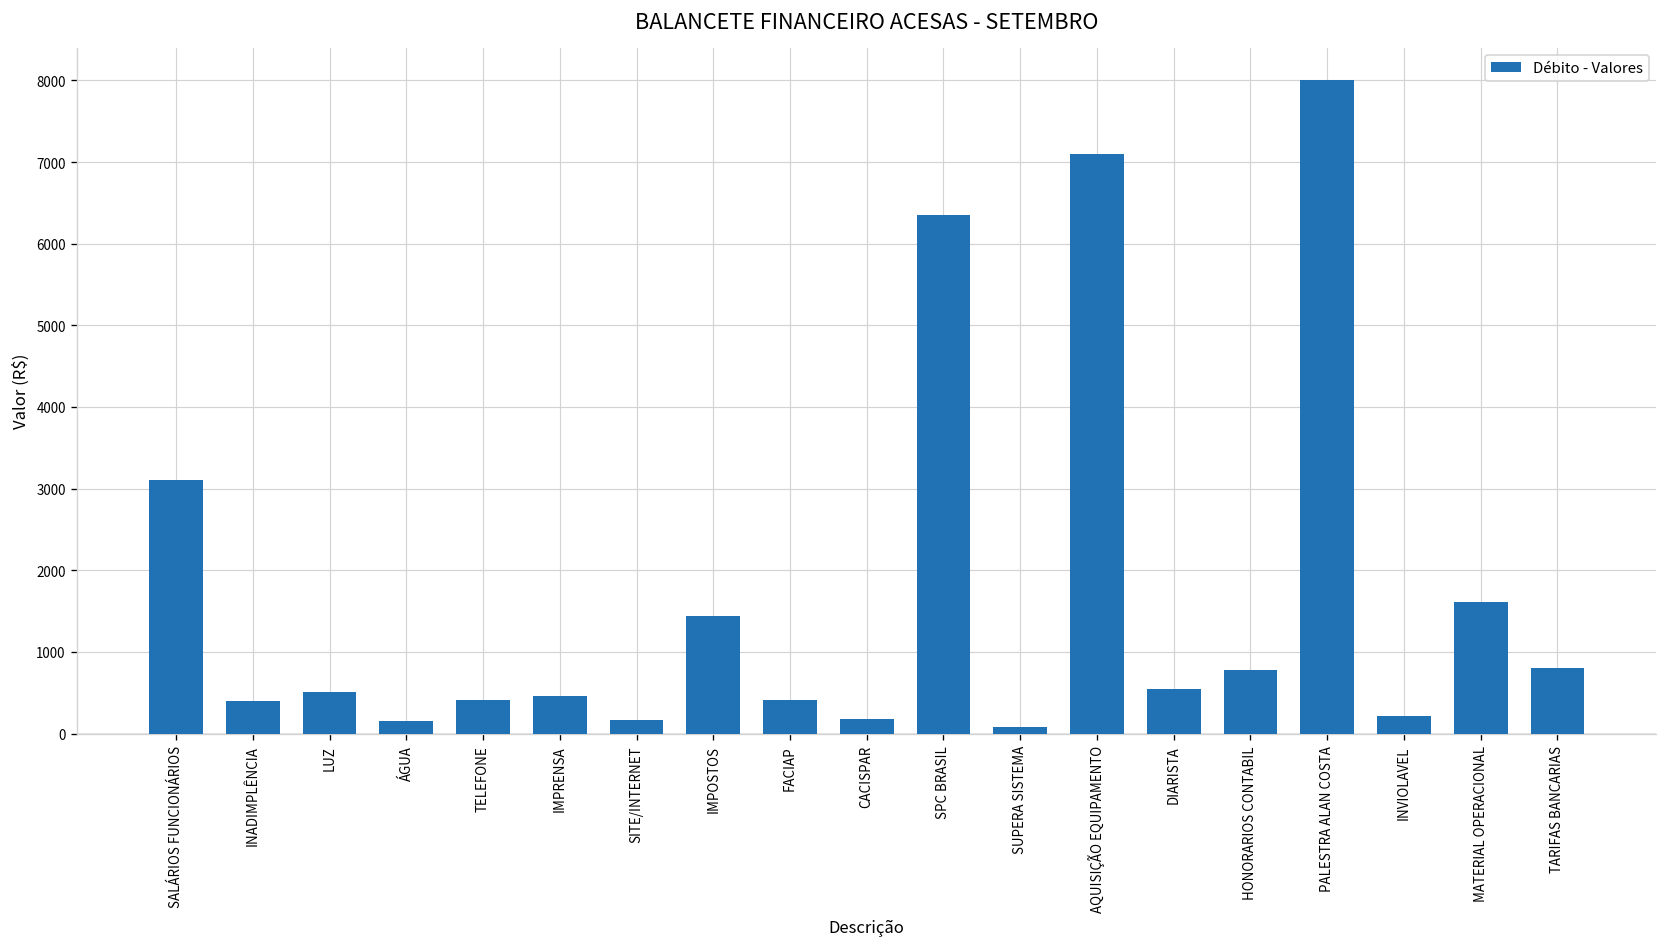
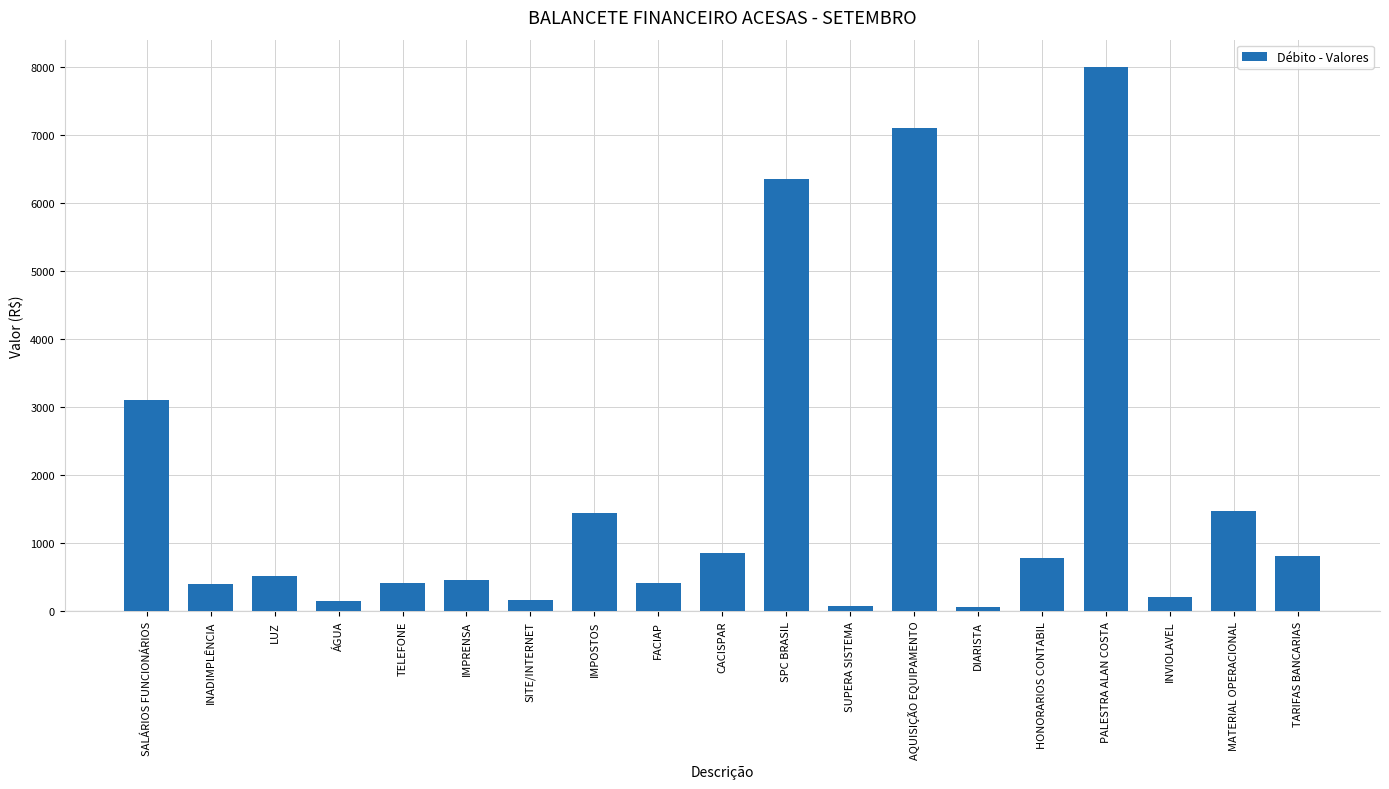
  {
    "SALÁRIOS FUNCIONÁRIOS": 3100,
    "INADIMPLÊNCIA": 400,
    "LUZ": 500,
    "ÁGUA": 200,
    "TELEFONE": 400,
    "IMPRENSA": 500,
    "SITE/INTERNET": 200,
    "IMPOSTOS": 1400,
    "FACIAP": 400,
-   "CACISPAR": 200,
+   "CACISPAR": 900,
    "SPC BRASIL": 6300,
    "SUPERA SISTEMA": 100,
    "AQUISIÇÃO EQUIPAMENTO": 7100,
-   "DIARISTA": 500,
+   "DIARISTA": 100,
    "HONORARIOS CONTABIL": 800,
    "PALESTRA ALAN COSTA": 8000,
    "INVIOLAVEL": 200,
-   "MATERIAL OPERACIONAL": 1600,
+   "MATERIAL OPERACIONAL": 1500,
    "TARIFAS BANCARIAS": 800
  }
